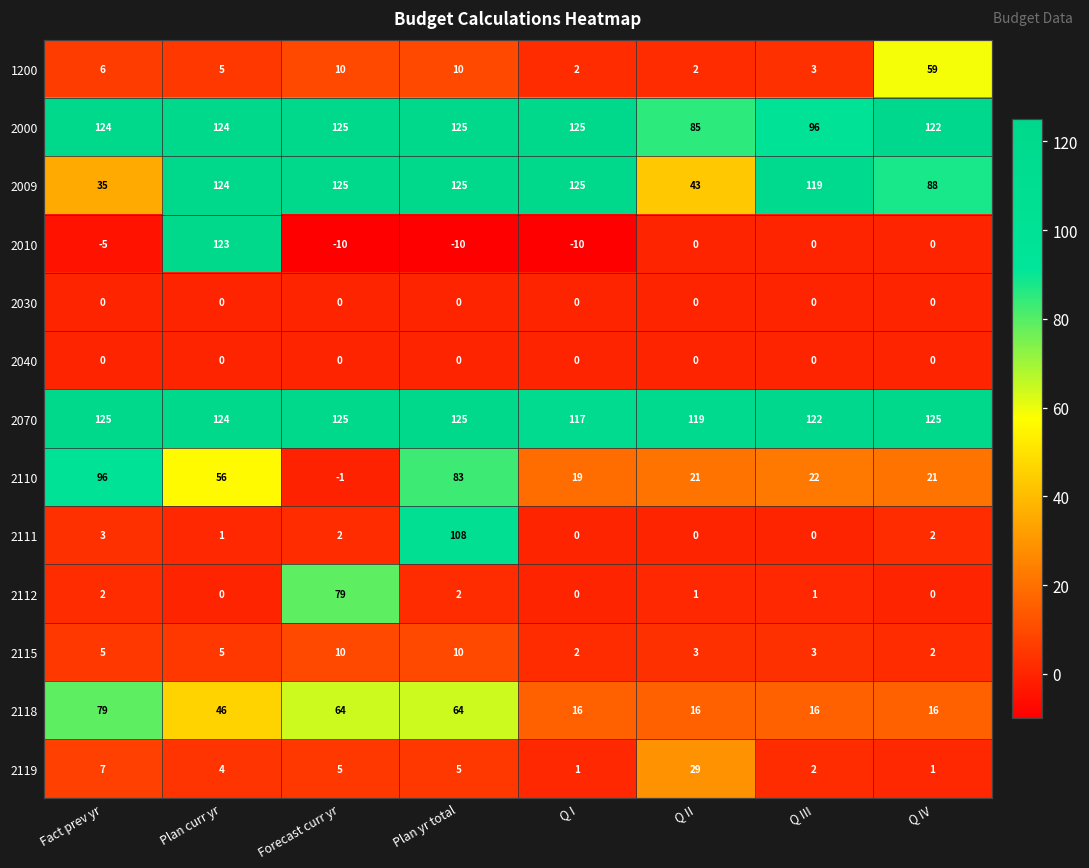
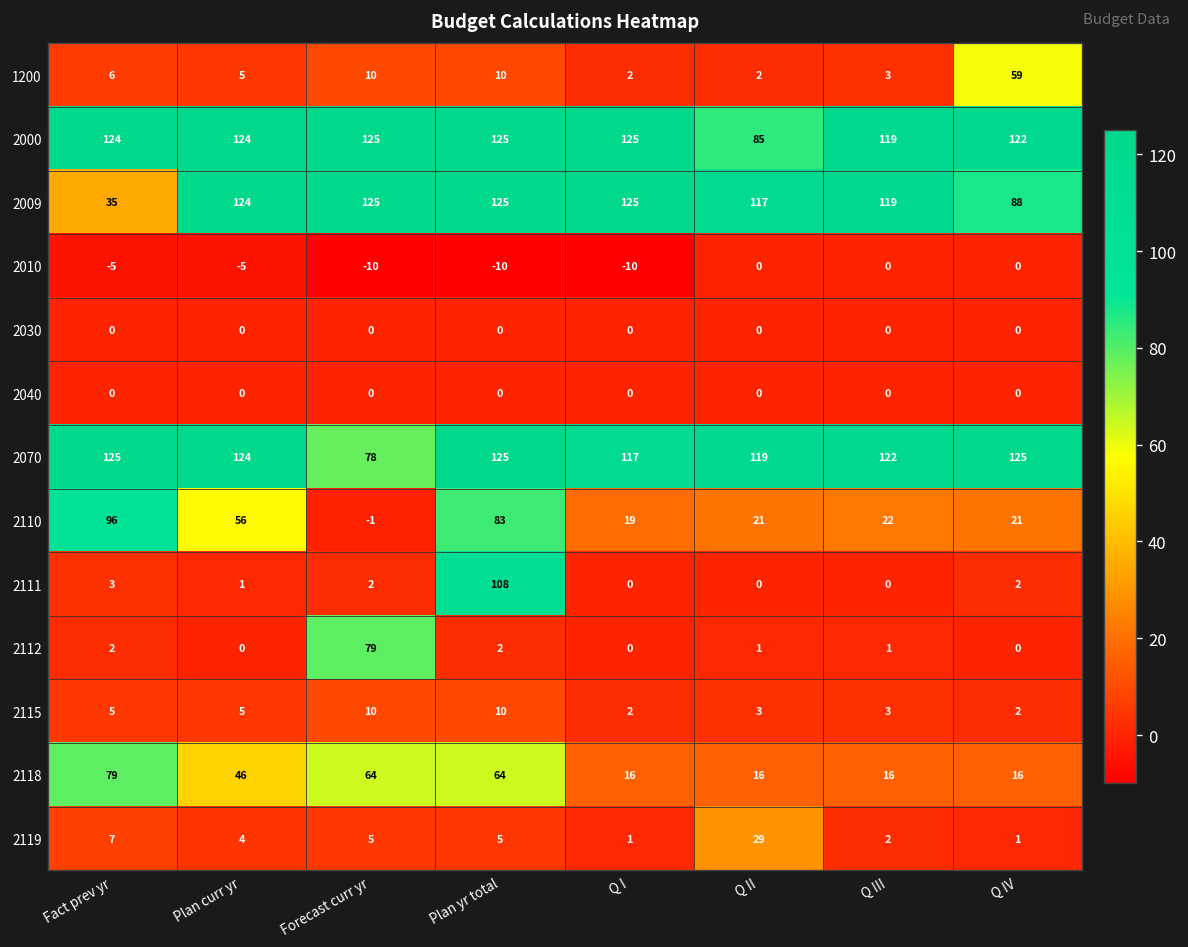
  {
    "1200": {
      "Fact prev yr": 6,
      "Plan curr yr": 5,
      "Forecast curr yr": 10,
      "Plan yr total": 10,
      "Q I": 2,
      "Q II": 2,
      "Q III": 3,
      "Q IV": 59
    },
    "2000": {
      "Fact prev yr": 124,
      "Plan curr yr": 124,
      "Forecast curr yr": 125,
      "Plan yr total": 125,
      "Q I": 125,
      "Q II": 85,
-     "Q III": 96,
+     "Q III": 119,
      "Q IV": 122
    },
    "2009": {
      "Fact prev yr": 35,
      "Plan curr yr": 124,
      "Forecast curr yr": 125,
      "Plan yr total": 125,
      "Q I": 125,
-     "Q II": 43,
+     "Q II": 117,
      "Q III": 119,
      "Q IV": 88
    },
    "2010": {
      "Fact prev yr": -5,
-     "Plan curr yr": 123,
+     "Plan curr yr": -5,
      "Forecast curr yr": -10,
      "Plan yr total": -10,
      "Q I": -10,
      "Q II": 0,
      "Q III": 0,
      "Q IV": 0
    },
    "2030": {
      "Fact prev yr": 0,
      "Plan curr yr": 0,
      "Forecast curr yr": 0,
      "Plan yr total": 0,
      "Q I": 0,
      "Q II": 0,
      "Q III": 0,
      "Q IV": 0
    },
    "2040": {
      "Fact prev yr": 0,
      "Plan curr yr": 0,
      "Forecast curr yr": 0,
      "Plan yr total": 0,
      "Q I": 0,
      "Q II": 0,
      "Q III": 0,
      "Q IV": 0
    },
    "2070": {
      "Fact prev yr": 125,
      "Plan curr yr": 124,
-     "Forecast curr yr": 125,
+     "Forecast curr yr": 78,
      "Plan yr total": 125,
      "Q I": 117,
      "Q II": 119,
      "Q III": 122,
      "Q IV": 125
    },
    "2110": {
      "Fact prev yr": 96,
      "Plan curr yr": 56,
      "Forecast curr yr": -1,
      "Plan yr total": 83,
      "Q I": 19,
      "Q II": 21,
      "Q III": 22,
      "Q IV": 21
    },
    "2111": {
      "Fact prev yr": 3,
      "Plan curr yr": 1,
      "Forecast curr yr": 2,
      "Plan yr total": 108,
      "Q I": 0,
      "Q II": 0,
      "Q III": 0,
      "Q IV": 2
    },
    "2112": {
      "Fact prev yr": 2,
      "Plan curr yr": 0,
      "Forecast curr yr": 79,
      "Plan yr total": 2,
      "Q I": 0,
      "Q II": 1,
      "Q III": 1,
      "Q IV": 0
    },
    "2115": {
      "Fact prev yr": 5,
      "Plan curr yr": 5,
      "Forecast curr yr": 10,
      "Plan yr total": 10,
      "Q I": 2,
      "Q II": 3,
      "Q III": 3,
      "Q IV": 2
    },
    "2118": {
      "Fact prev yr": 79,
      "Plan curr yr": 46,
      "Forecast curr yr": 64,
      "Plan yr total": 64,
      "Q I": 16,
      "Q II": 16,
      "Q III": 16,
      "Q IV": 16
    },
    "2119": {
      "Fact prev yr": 7,
      "Plan curr yr": 4,
      "Forecast curr yr": 5,
      "Plan yr total": 5,
      "Q I": 1,
      "Q II": 29,
      "Q III": 2,
      "Q IV": 1
    }
  }
